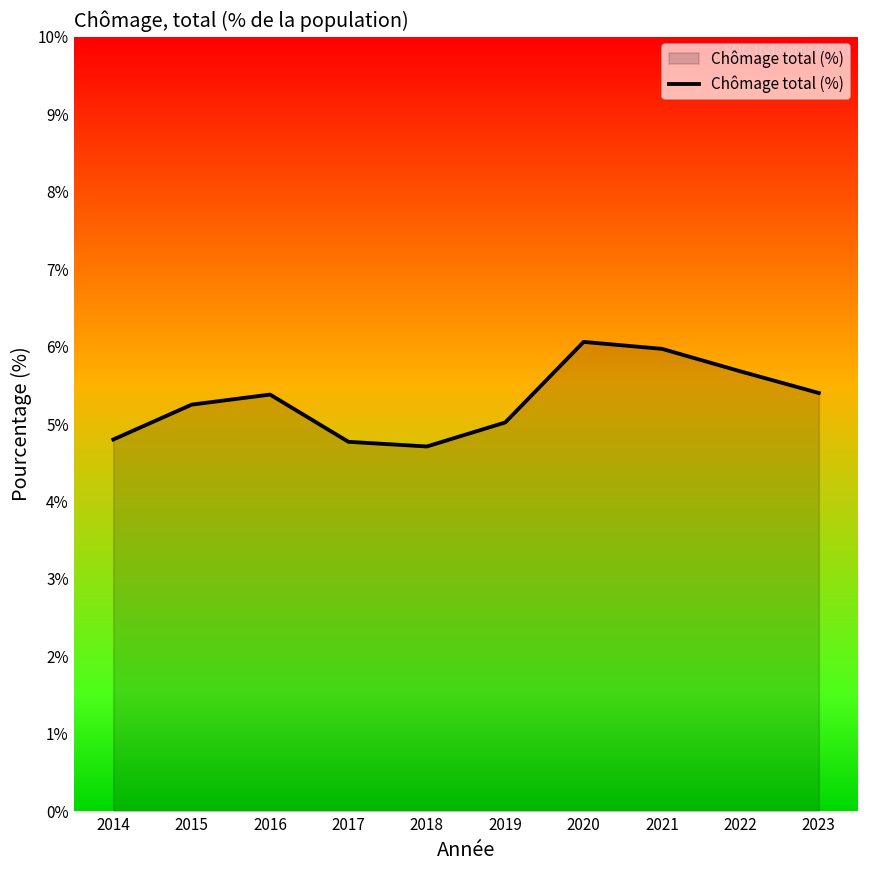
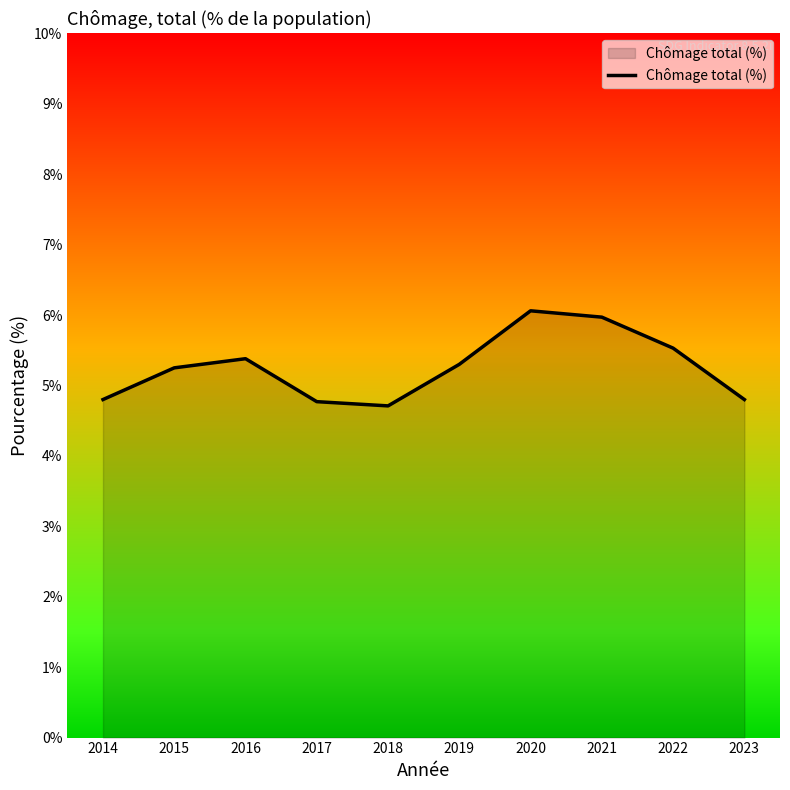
  {
    "2014": "4.8%",
    "2015": "5.3%",
    "2016": "5.4%",
    "2017": "4.8%",
    "2018": "4.7%",
-   "2019": "5.0%",
+   "2019": "5.3%",
    "2020": "6.1%",
    "2021": "6.0%",
-   "2022": "5.7%",
-   "2023": "5.4%"
+   "2022": "5.5%",
+   "2023": "4.8%"
  }
